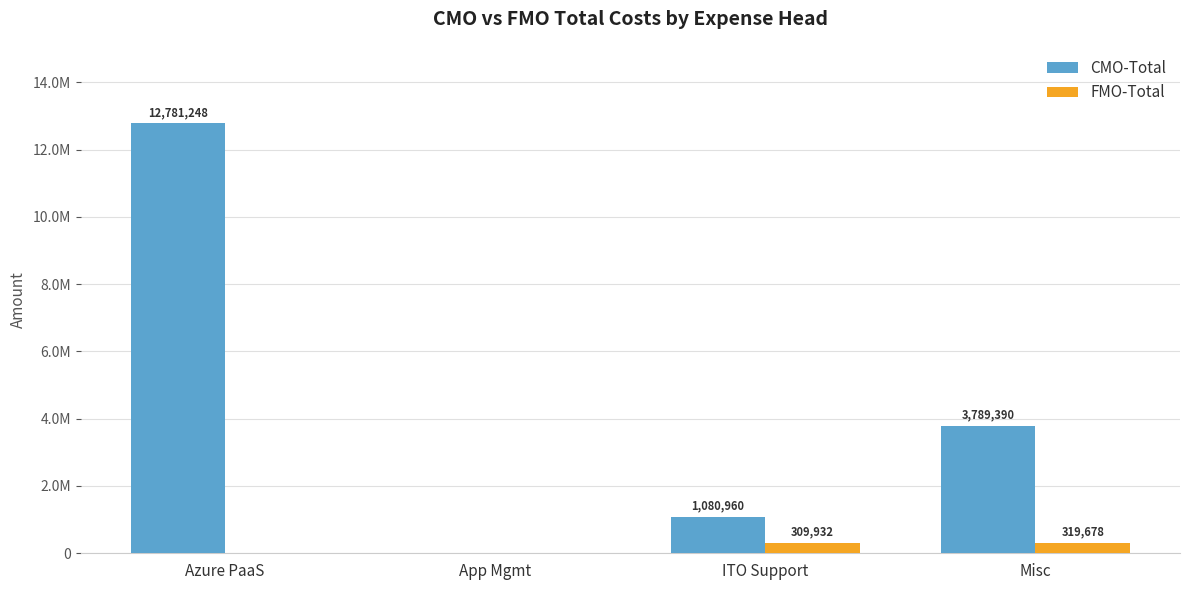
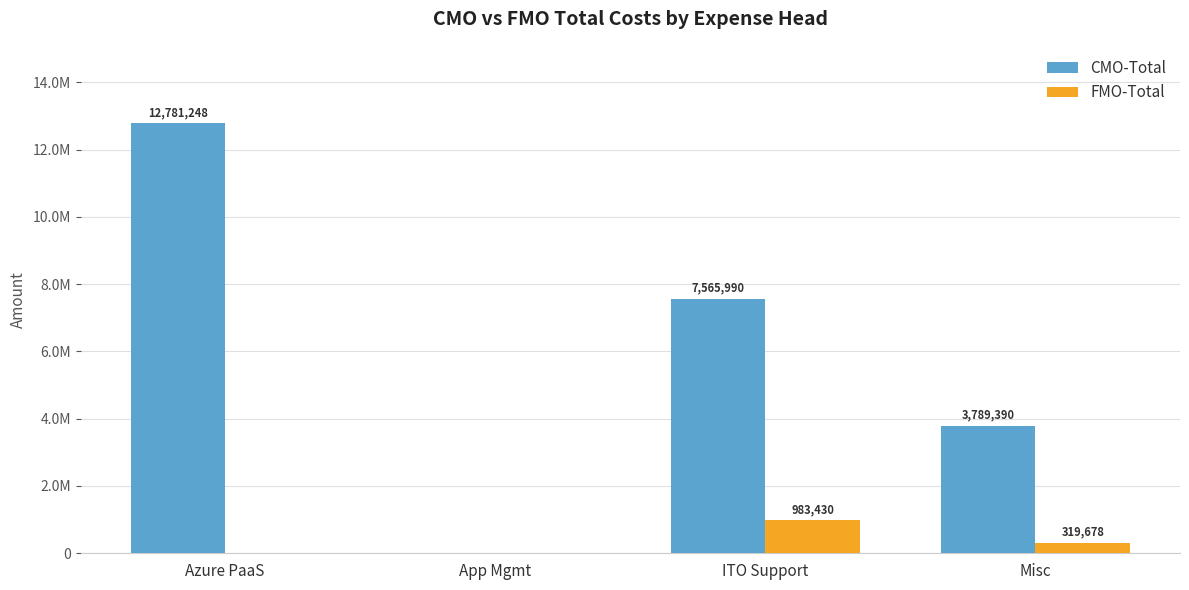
  {
    "CMO-Total": {
      "Azure PaaS": "12,781,248",
-     "ITO Support": "1,080,960",
+     "ITO Support": "7,565,990",
      "Misc": "3,789,390"
    },
    "FMO-Total": {
-     "ITO Support": "309,932",
+     "ITO Support": "983,430",
      "Misc": "319,678"
    }
  }
